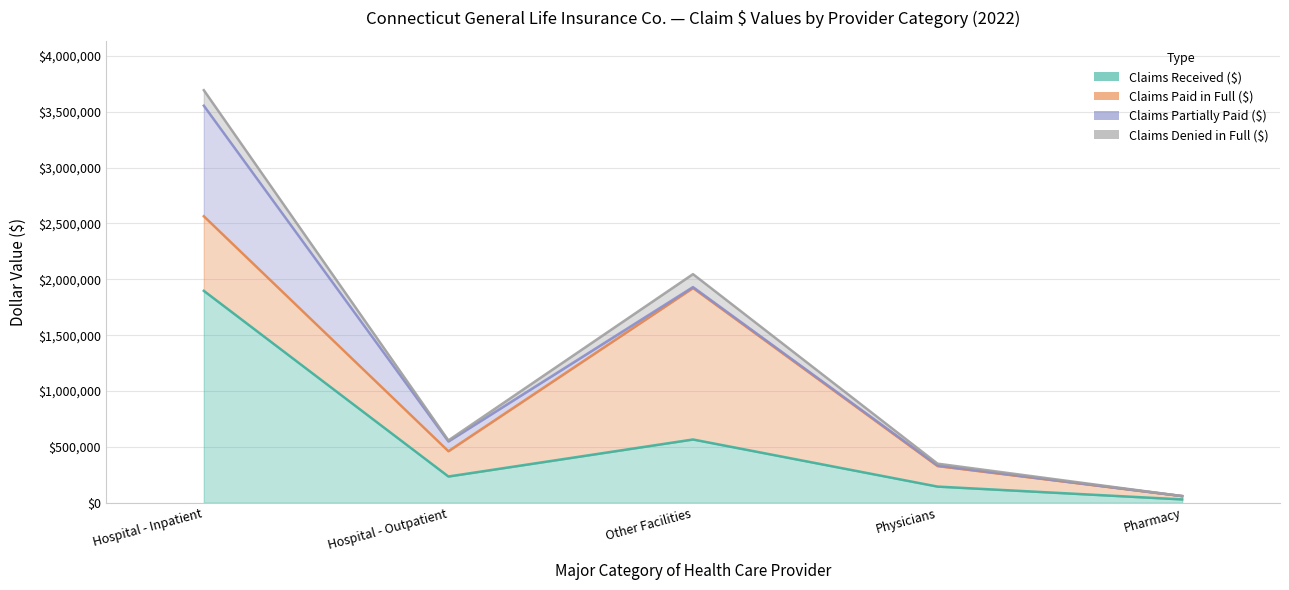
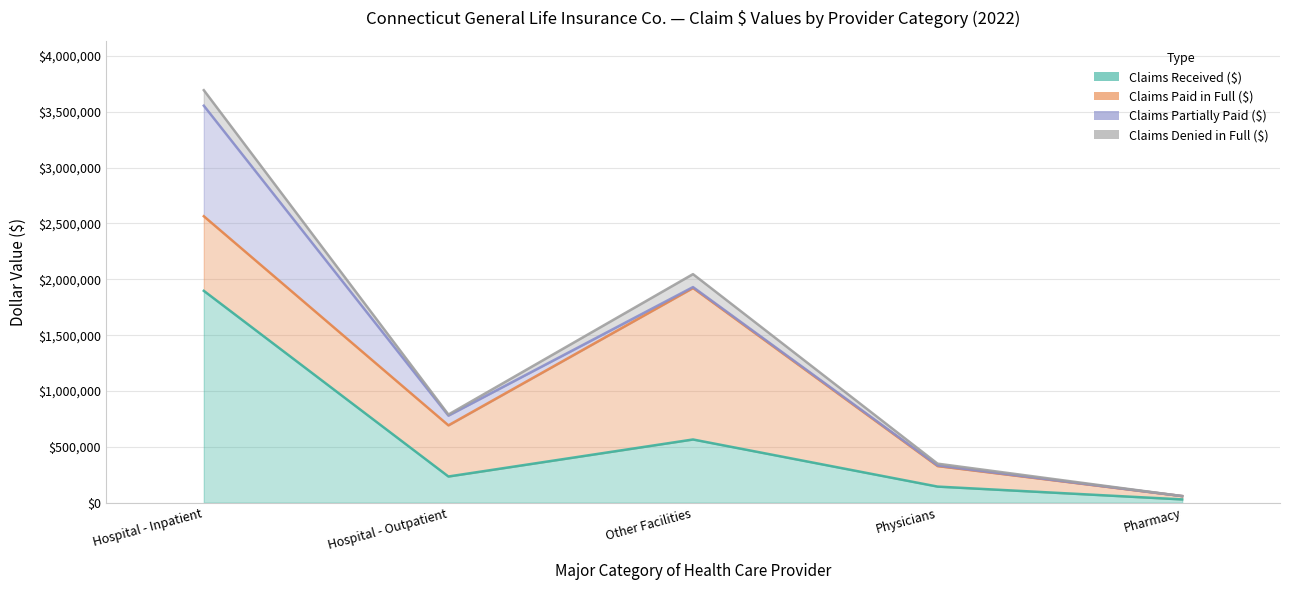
  {
    "Claims Paid in Full ($)": {
      "Hospital - Inpatient": "$670,000",
-     "Hospital - Outpatient": "$230,000"
+     "Hospital - Outpatient": "$460,000"
    }
  }
